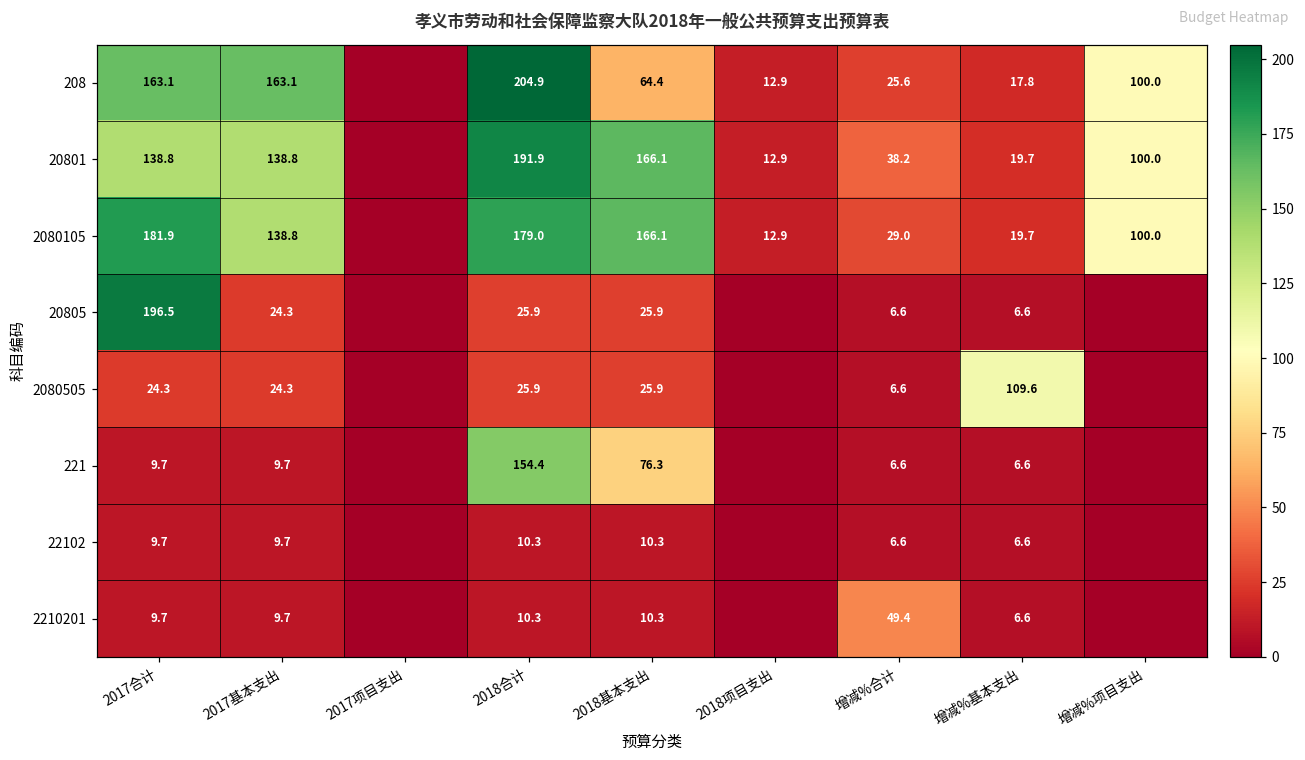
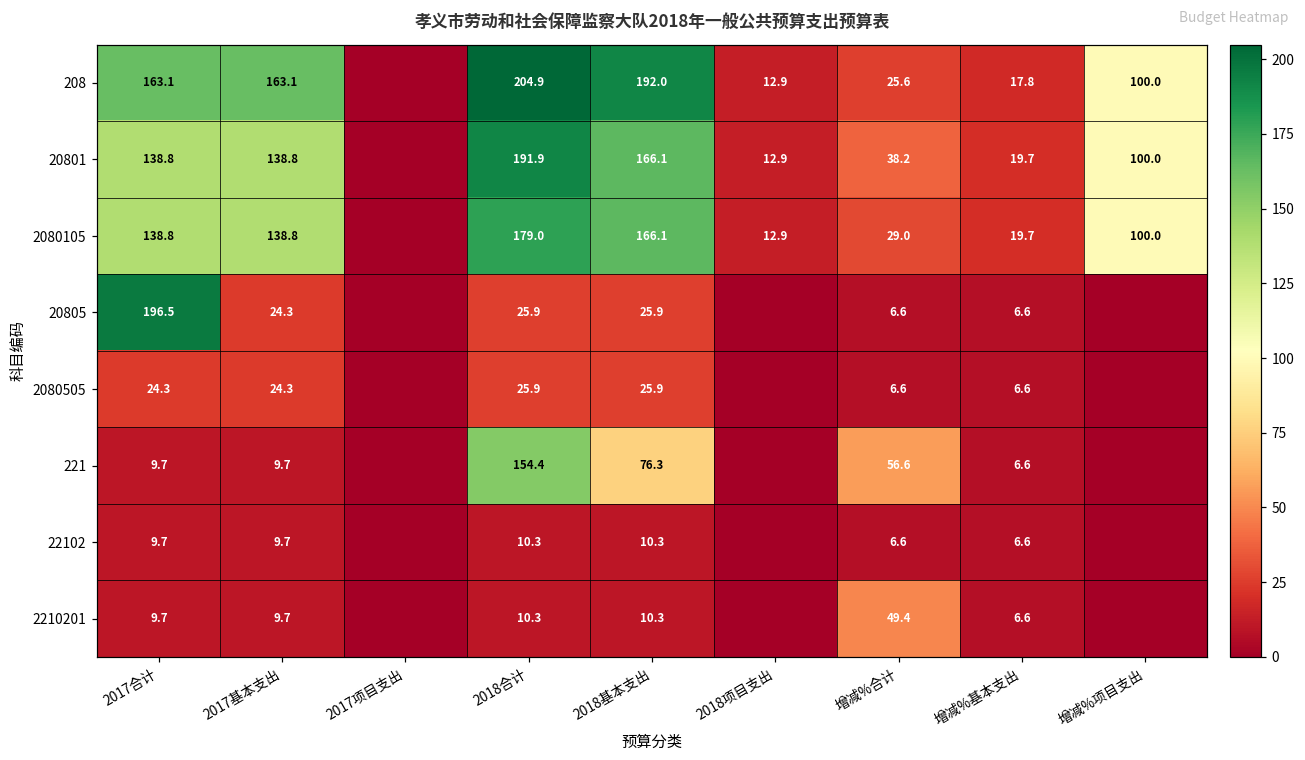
  {
    "208": {
      "2017合计": 163.1,
      "2017基本支出": 163.1,
      "2018合计": 204.9,
-     "2018基本支出": 64.4,
+     "2018基本支出": 192.0,
      "2018项目支出": 12.9,
      "增减%合计": 25.6,
      "增减%基本支出": 17.8,
      "增减%项目支出": 100.0
    },
    "20801": {
      "2017合计": 138.8,
      "2017基本支出": 138.8,
      "2018合计": 191.9,
      "2018基本支出": 166.1,
      "2018项目支出": 12.9,
      "增减%合计": 38.2,
      "增减%基本支出": 19.7,
      "增减%项目支出": 100.0
    },
    "2080105": {
-     "2017合计": 181.9,
+     "2017合计": 138.8,
      "2017基本支出": 138.8,
      "2018合计": 179.0,
      "2018基本支出": 166.1,
      "2018项目支出": 12.9,
      "增减%合计": 29.0,
      "增减%基本支出": 19.7,
      "增减%项目支出": 100.0
    },
    "20805": {
      "2017合计": 196.5,
      "2017基本支出": 24.3,
      "2018合计": 25.9,
      "2018基本支出": 25.9,
      "增减%合计": 6.6,
      "增减%基本支出": 6.6
    },
    "2080505": {
      "2017合计": 24.3,
      "2017基本支出": 24.3,
      "2018合计": 25.9,
      "2018基本支出": 25.9,
      "增减%合计": 6.6,
-     "增减%基本支出": 109.6
+     "增减%基本支出": 6.6
    },
    "221": {
      "2017合计": 9.7,
      "2017基本支出": 9.7,
      "2018合计": 154.4,
      "2018基本支出": 76.3,
-     "增减%合计": 6.6,
+     "增减%合计": 56.6,
      "增减%基本支出": 6.6
    },
    "22102": {
      "2017合计": 9.7,
      "2017基本支出": 9.7,
      "2018合计": 10.3,
      "2018基本支出": 10.3,
      "增减%合计": 6.6,
      "增减%基本支出": 6.6
    },
    "2210201": {
      "2017合计": 9.7,
      "2017基本支出": 9.7,
      "2018合计": 10.3,
      "2018基本支出": 10.3,
      "增减%合计": 49.4,
      "增减%基本支出": 6.6
    }
  }
